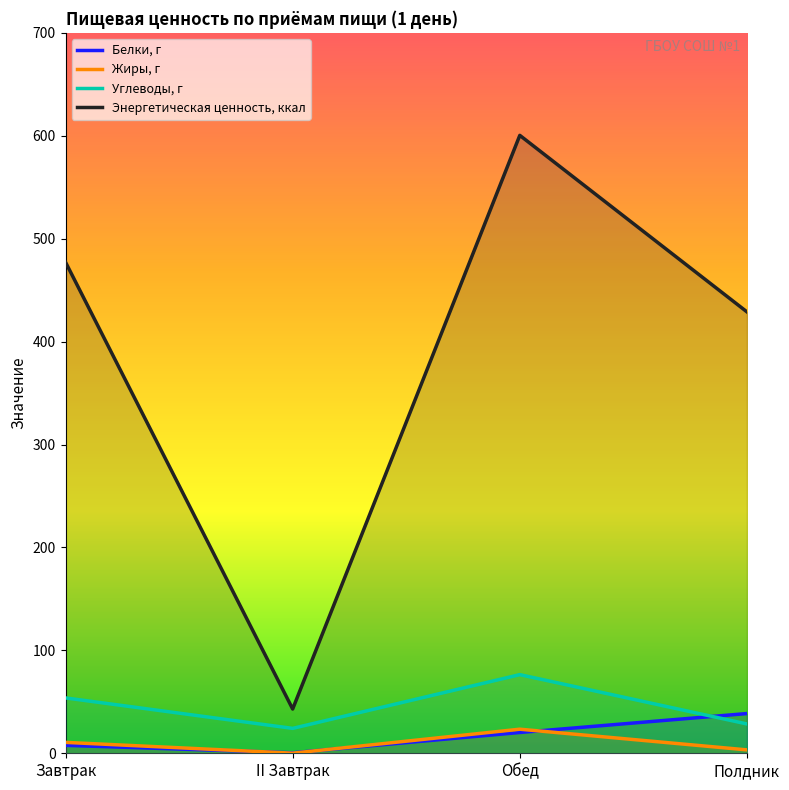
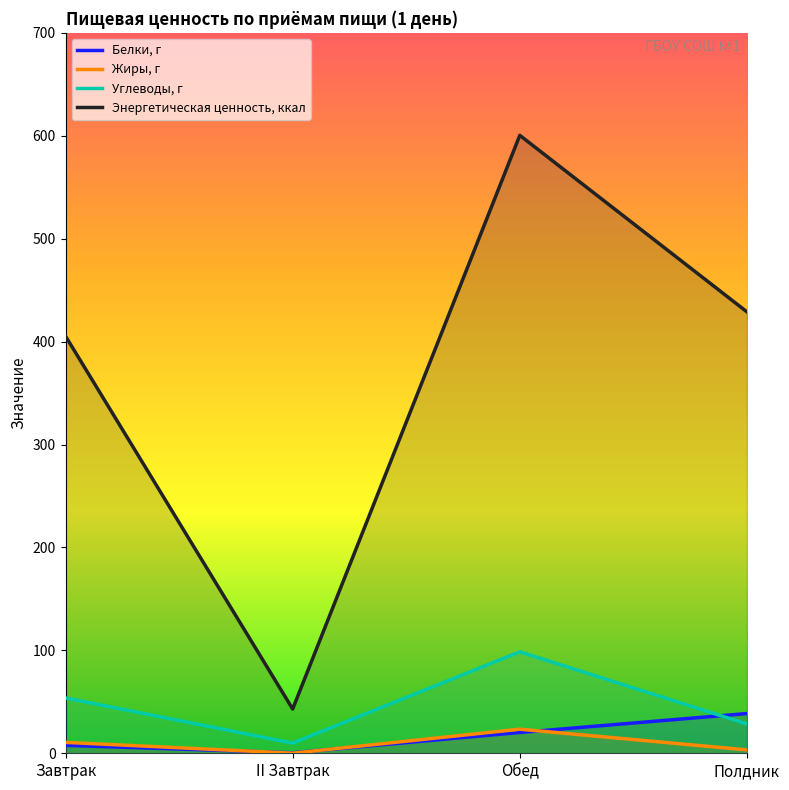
  {
    "Белки, г": {
      "Завтрак": 8,
      "Обед": 20,
      "Полдник": 39
    },
    "Жиры, г": {
      "Завтрак": 11,
      "Обед": 23,
      "Полдник": 3
    },
    "Углеводы, г": {
      "Завтрак": 54,
-     "II Завтрак": 24,
-     "Обед": 76,
+     "II Завтрак": 10,
+     "Обед": 99,
      "Полдник": 29
    },
    "Энергетическая ценность, ккал": {
-     "Завтрак": 477,
+     "Завтрак": 405,
      "II Завтрак": 43,
      "Обед": 600,
      "Полдник": 429
    }
  }
